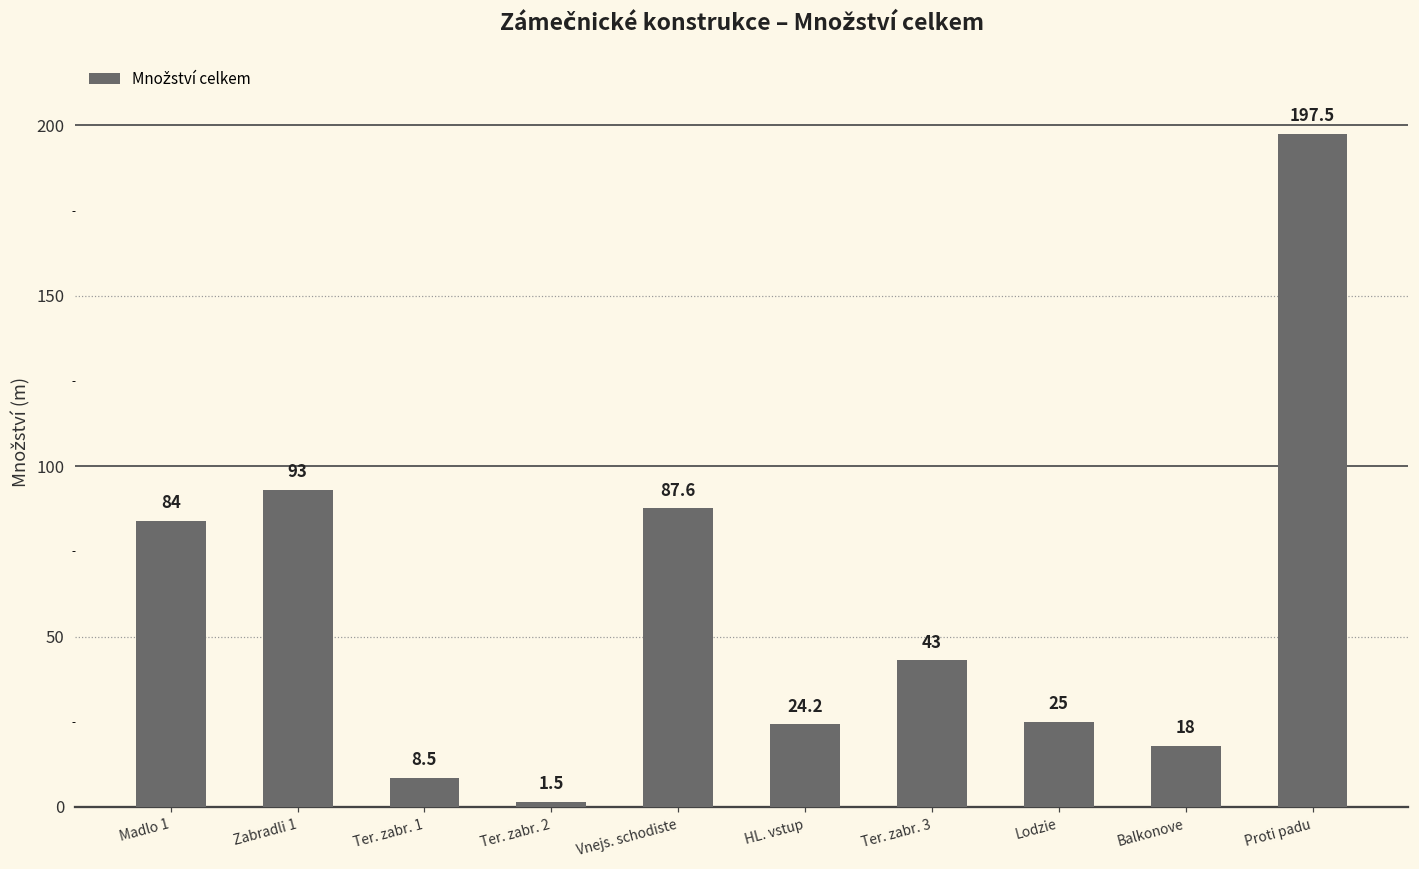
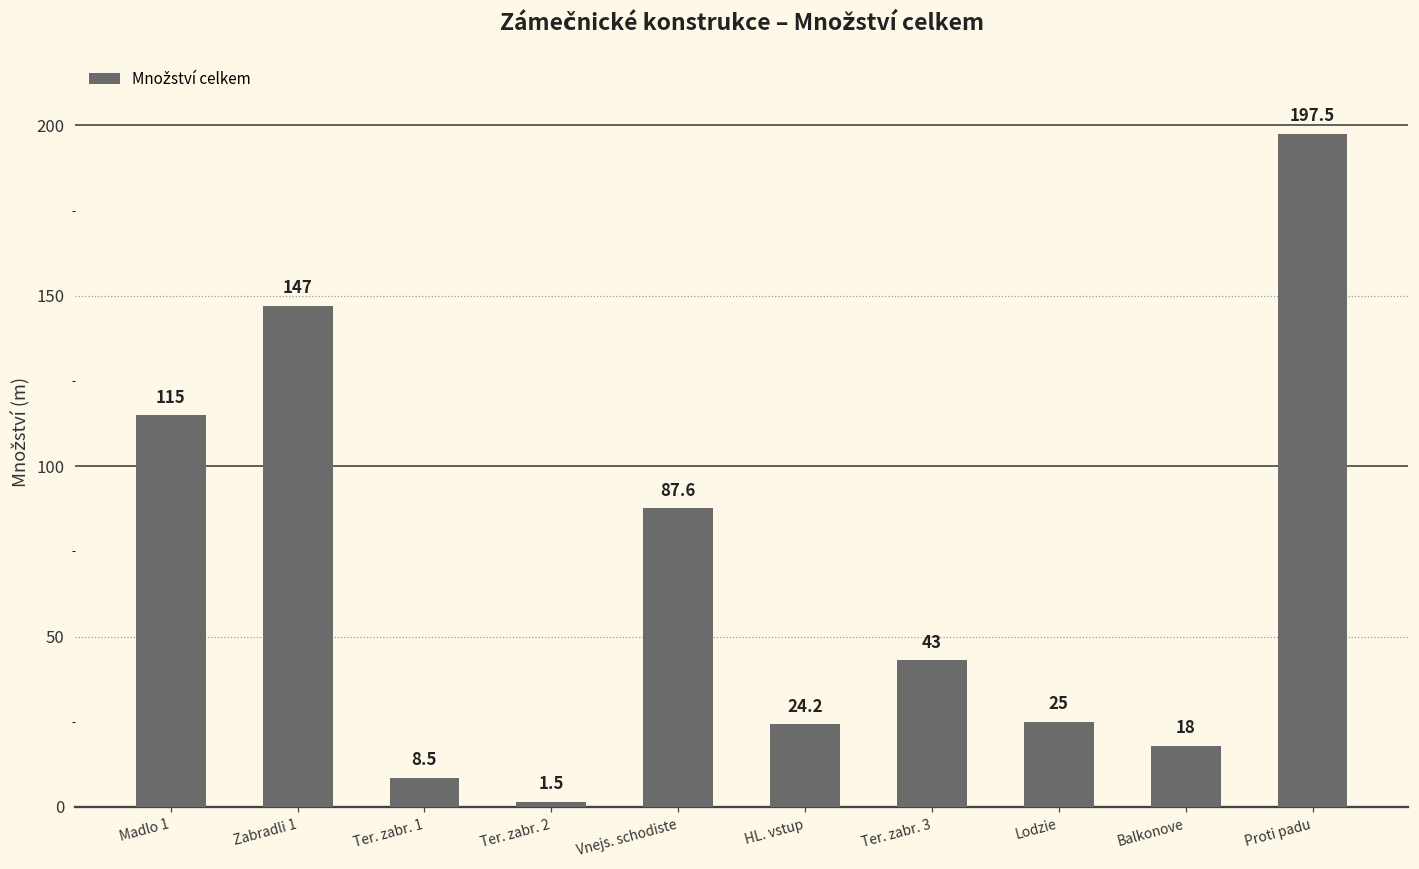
  {
-   "Madlo 1": 84,
-   "Zabradli 1": 93,
+   "Madlo 1": 115,
+   "Zabradli 1": 147,
    "Ter. zabr. 1": 8.5,
    "Ter. zabr. 2": 1.5,
    "Vnejs. schodiste": 87.6,
    "HL. vstup": 24.2,
    "Ter. zabr. 3": 43,
    "Lodzie": 25,
    "Balkonove": 18,
    "Proti padu": 197.5
  }
